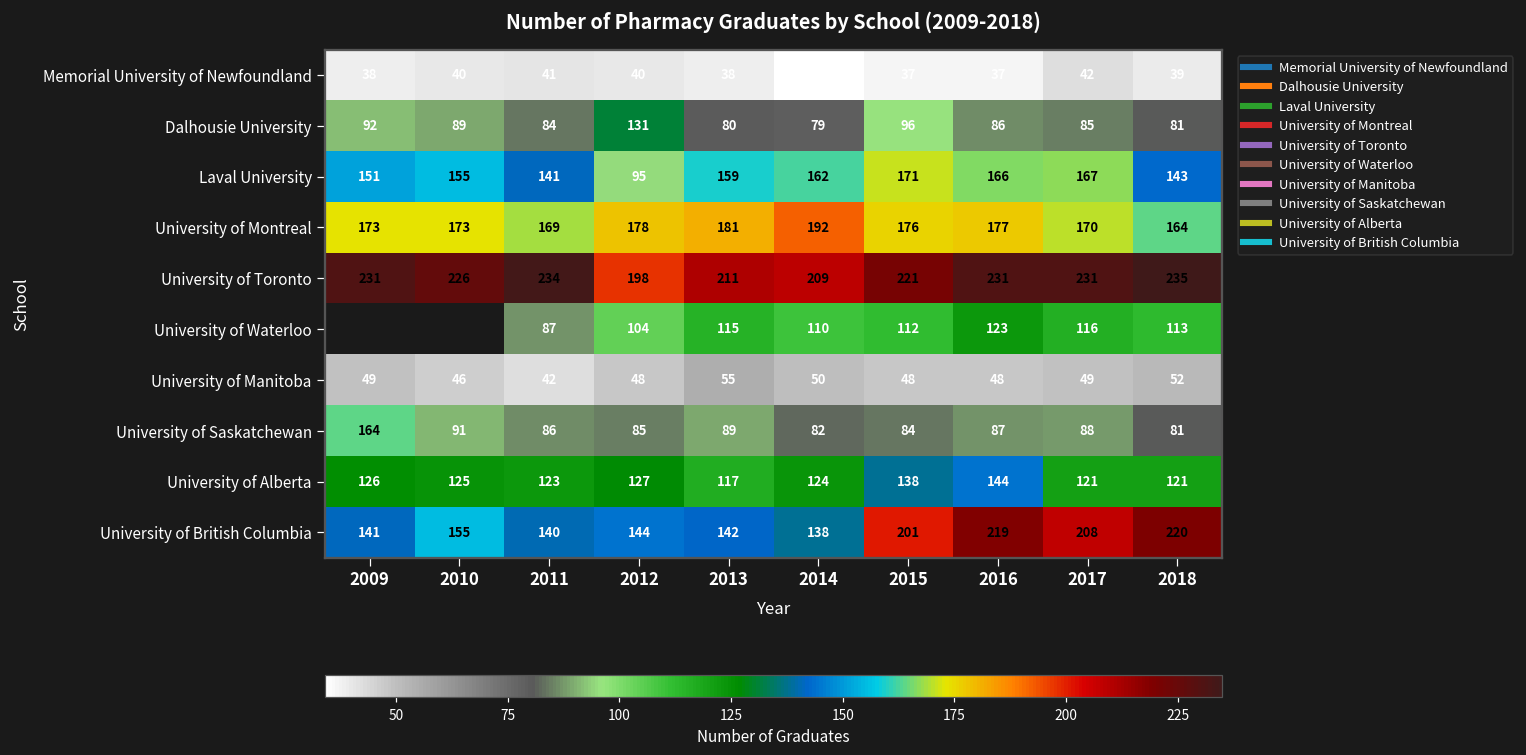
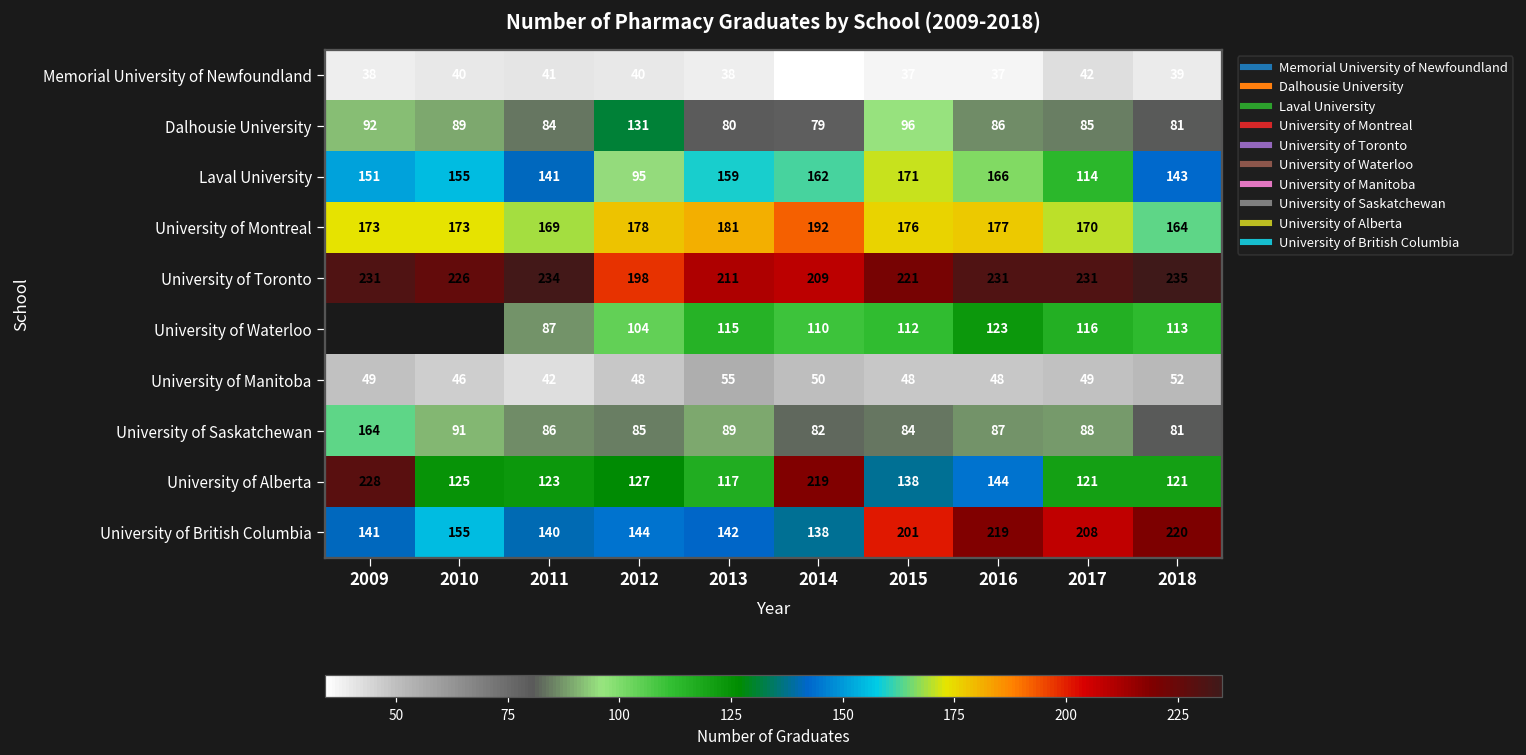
  {
    "Dalhousie University": {
      "2009": 92,
      "2010": 89,
      "2011": 84,
      "2012": 131,
      "2013": 80,
      "2014": 79,
      "2015": 96,
      "2016": 86,
      "2017": 85,
      "2018": 81
    },
    "Laval University": {
      "2009": 151,
      "2010": 155,
      "2011": 141,
      "2012": 95,
      "2013": 159,
      "2014": 162,
      "2015": 171,
      "2016": 166,
-     "2017": 167,
+     "2017": 114,
      "2018": 143
    },
    "University of Montreal": {
      "2009": 173,
      "2010": 173,
      "2011": 169,
      "2012": 178,
      "2013": 181,
      "2014": 192,
      "2015": 176,
      "2016": 177,
      "2017": 170,
      "2018": 164
    },
    "University of Toronto": {
      "2009": 231,
      "2010": 226,
      "2011": 234,
      "2012": 198,
      "2013": 211,
      "2014": 209,
      "2015": 221,
      "2016": 231,
      "2017": 231,
      "2018": 235
    },
    "University of Waterloo": {
      "2011": 87,
      "2012": 104,
      "2013": 115,
      "2014": 110,
      "2015": 112,
      "2016": 123,
      "2017": 116,
      "2018": 113
    },
    "University of Manitoba": {
      "2009": 49,
      "2010": 46,
      "2012": 48,
      "2013": 55,
      "2014": 50,
      "2015": 48,
      "2016": 48,
      "2017": 49,
      "2018": 52
    },
    "University of Saskatchewan": {
      "2009": 164,
      "2010": 91,
      "2011": 86,
      "2012": 85,
      "2013": 89,
      "2014": 82,
      "2015": 84,
      "2016": 87,
      "2017": 88,
      "2018": 81
    },
    "University of Alberta": {
-     "2009": 126,
+     "2009": 228,
      "2010": 125,
      "2011": 123,
      "2012": 127,
      "2013": 117,
-     "2014": 124,
+     "2014": 219,
      "2015": 138,
      "2016": 144,
      "2017": 121,
      "2018": 121
    },
    "University of British Columbia": {
      "2009": 141,
      "2010": 155,
      "2011": 140,
      "2012": 144,
      "2013": 142,
      "2014": 138,
      "2015": 201,
      "2016": 219,
      "2017": 208,
      "2018": 220
    }
  }
